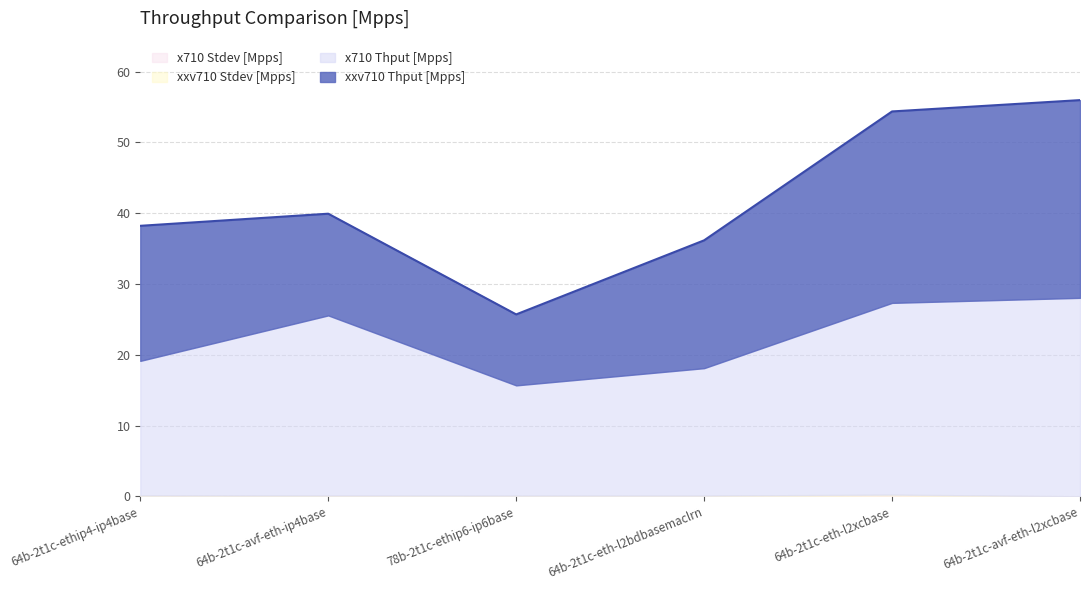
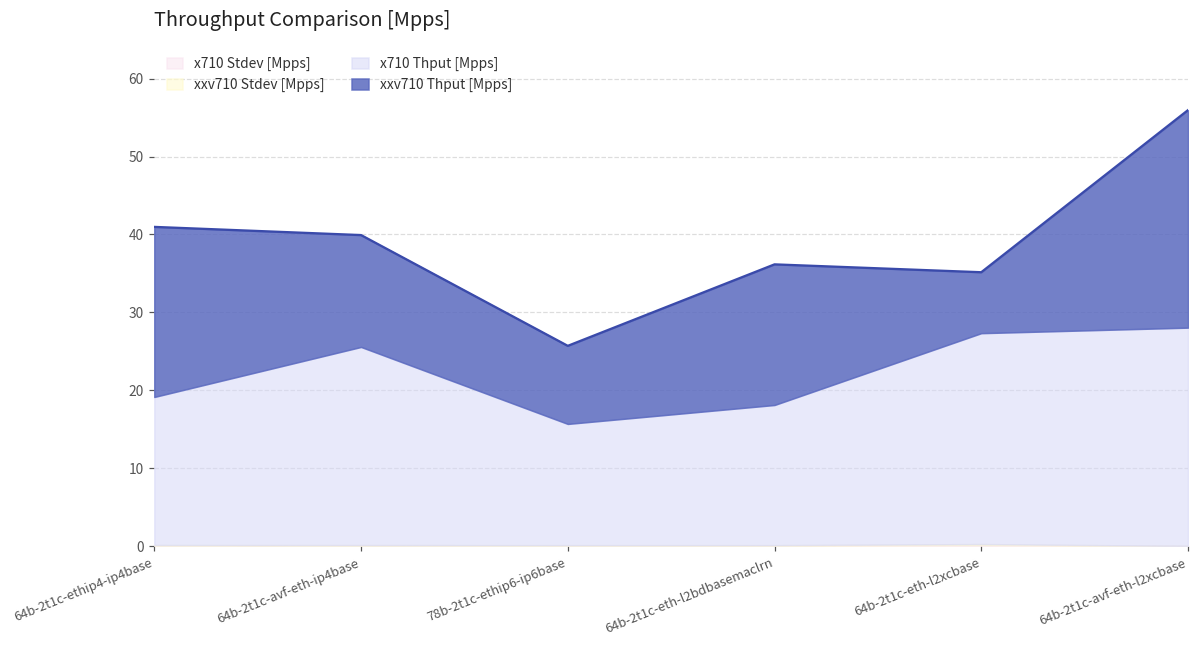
  {
    "xxv710 Thput [Mpps]": {
-     "64b-2t1c-ethip4-ip4base": 19,
+     "64b-2t1c-ethip4-ip4base": 22,
      "64b-2t1c-avf-eth-ip4base": 14,
      "78b-2t1c-ethip6-ip6base": 10,
      "64b-2t1c-eth-l2bdbasemaclrn": 18,
-     "64b-2t1c-eth-l2xcbase": 27,
+     "64b-2t1c-eth-l2xcbase": 8,
      "64b-2t1c-avf-eth-l2xcbase": 28
    }
  }
